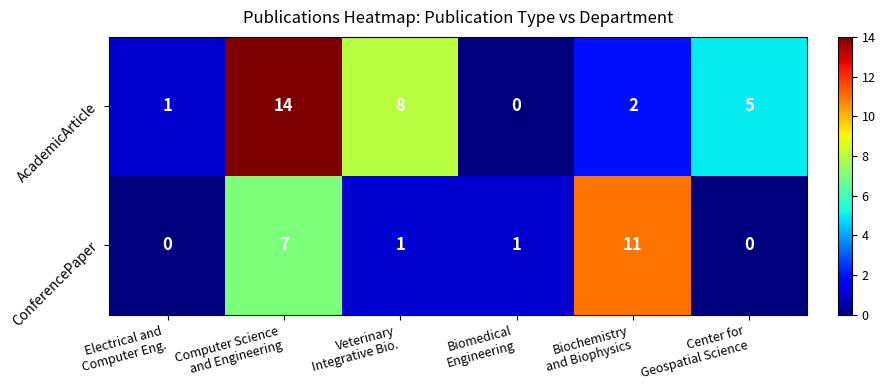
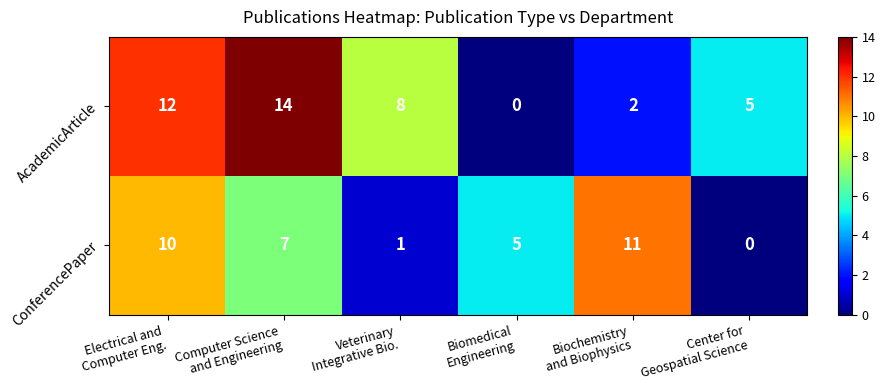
  {
    "AcademicArticle": {
-     "Electrical and Computer Eng.": 1,
+     "Electrical and Computer Eng.": 12,
      "Computer Science and Engineering": 14,
      "Veterinary Integrative Bio.": 8,
      "Biomedical Engineering": 0,
      "Biochemistry and Biophysics": 2,
      "Center for Geospatial Science": 5
    },
    "ConferencePaper": {
-     "Electrical and Computer Eng.": 0,
+     "Electrical and Computer Eng.": 10,
      "Computer Science and Engineering": 7,
      "Veterinary Integrative Bio.": 1,
-     "Biomedical Engineering": 1,
+     "Biomedical Engineering": 5,
      "Biochemistry and Biophysics": 11,
      "Center for Geospatial Science": 0
    }
  }
